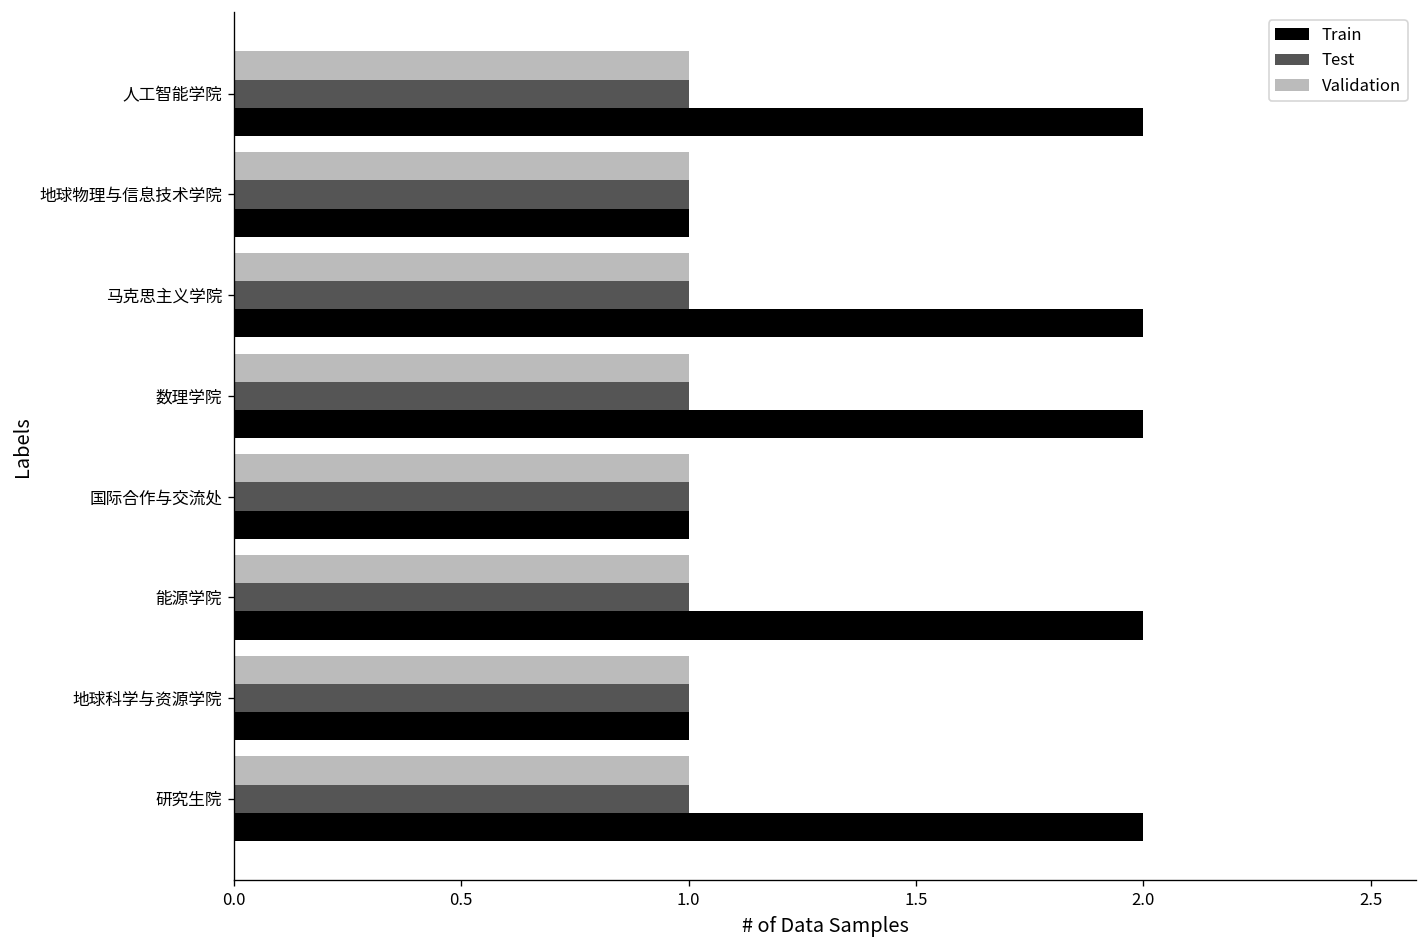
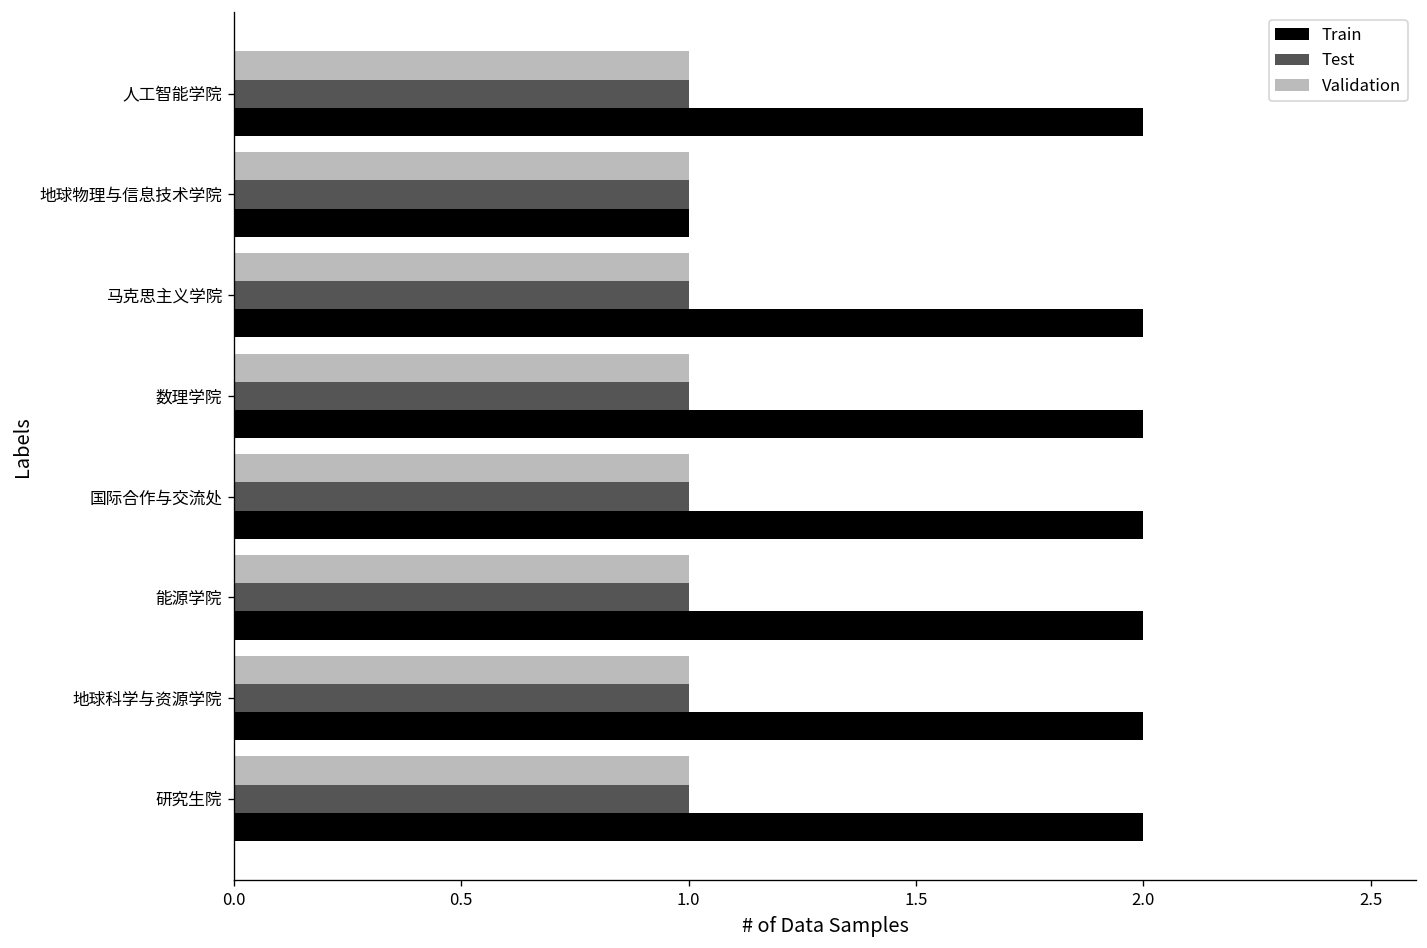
  {
    "Train": {
      "人工智能学院": 2,
      "地球物理与信息技术学院": 1,
      "马克思主义学院": 2,
      "数理学院": 2,
-     "国际合作与交流处": 1,
+     "国际合作与交流处": 2,
      "能源学院": 2,
-     "地球科学与资源学院": 1,
+     "地球科学与资源学院": 2,
      "研究生院": 2
    },
    "Test": {
      "人工智能学院": 1,
      "地球物理与信息技术学院": 1,
      "马克思主义学院": 1,
      "数理学院": 1,
      "国际合作与交流处": 1,
      "能源学院": 1,
      "地球科学与资源学院": 1,
      "研究生院": 1
    },
    "Validation": {
      "人工智能学院": 1,
      "地球物理与信息技术学院": 1,
      "马克思主义学院": 1,
      "数理学院": 1,
      "国际合作与交流处": 1,
      "能源学院": 1,
      "地球科学与资源学院": 1,
      "研究生院": 1
    }
  }
